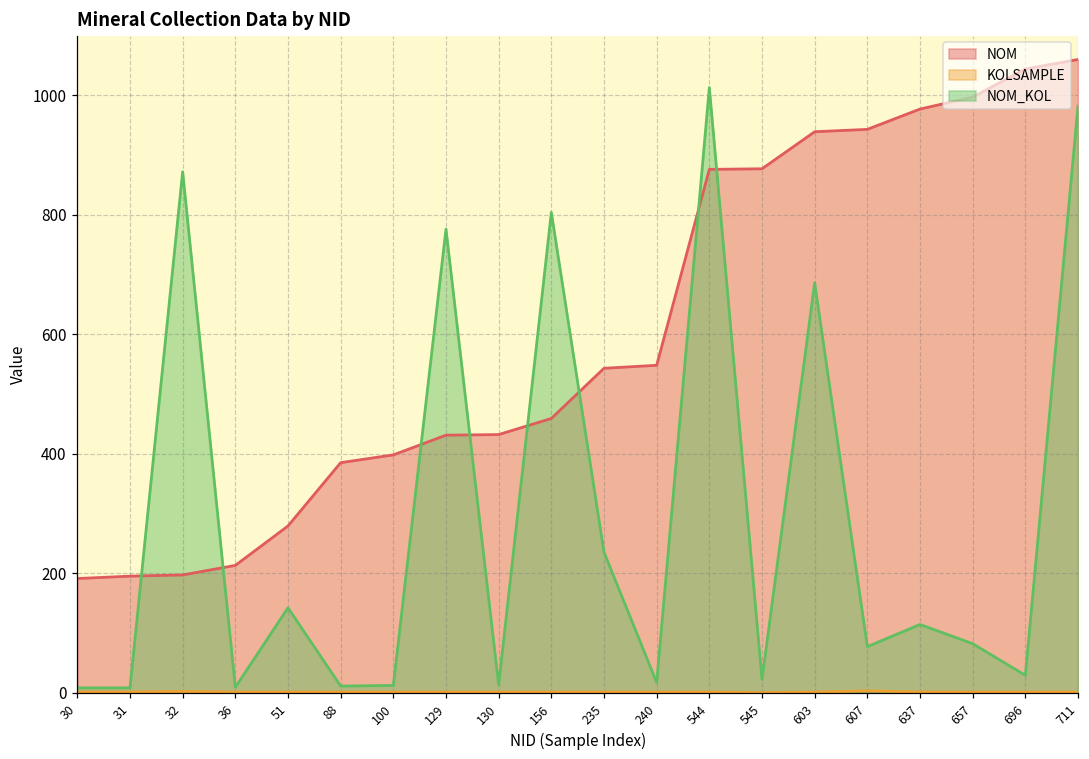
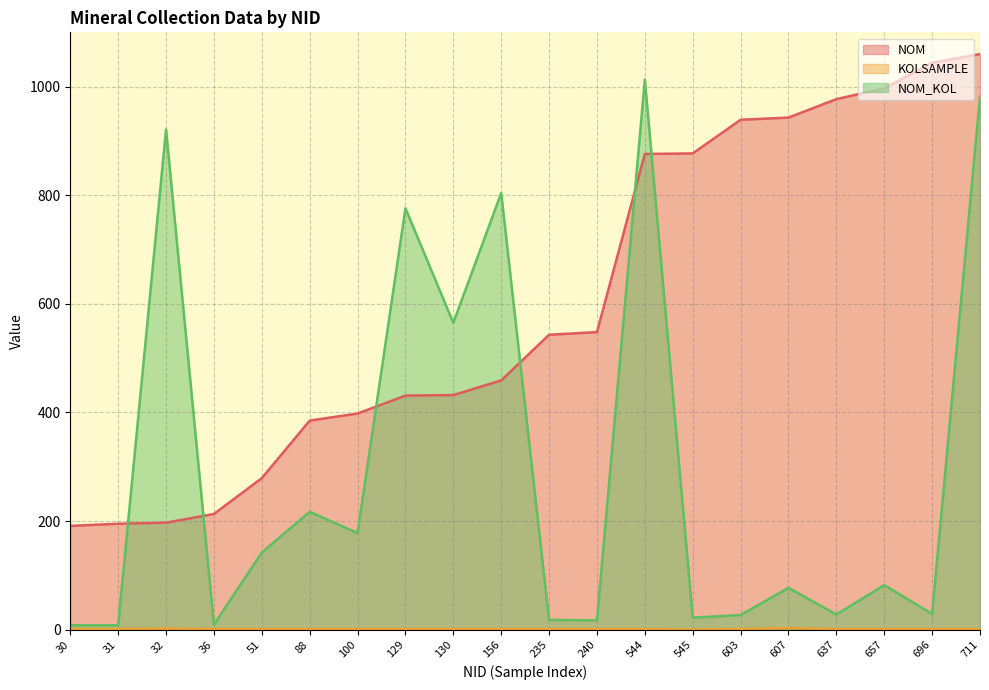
  {
    "NOM_KOL": {
      "30": 10,
      "31": 10,
-     "32": 870,
+     "32": 920,
      "36": 10,
      "51": 140,
-     "88": 10,
-     "100": 10,
+     "88": 220,
+     "100": 180,
      "129": 780,
-     "130": 10,
+     "130": 570,
      "156": 800,
-     "235": 240,
+     "235": 20,
      "240": 20,
      "544": 1010,
      "545": 20,
-     "603": 690,
+     "603": 30,
      "607": 80,
-     "637": 110,
+     "637": 30,
      "657": 80,
      "696": 30,
      "711": 980
    }
  }
